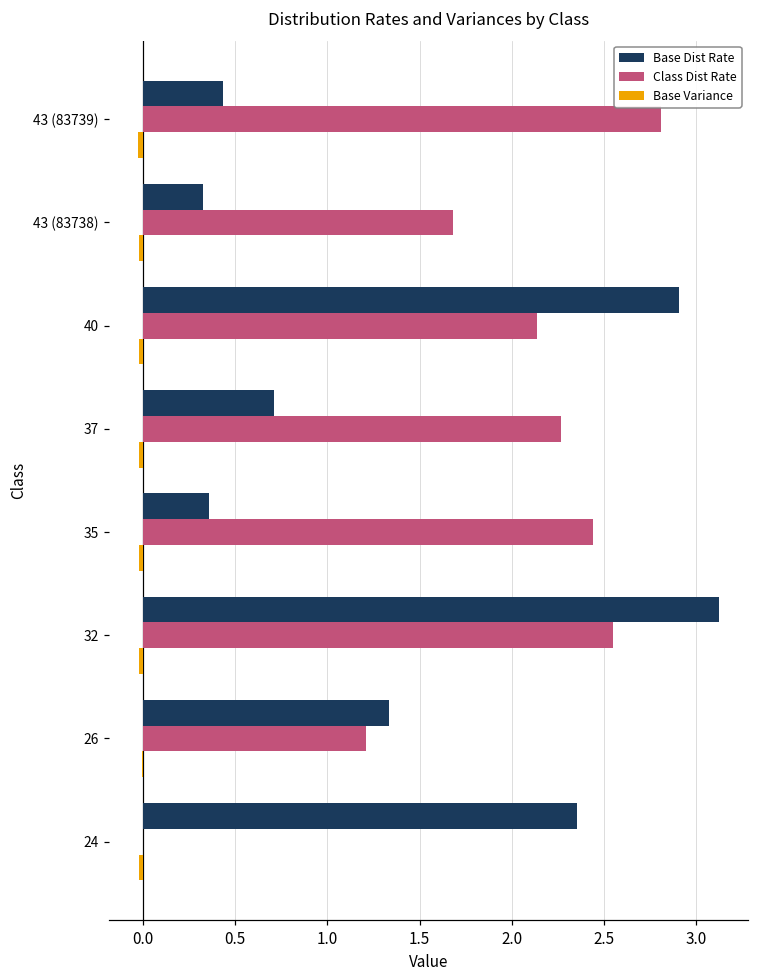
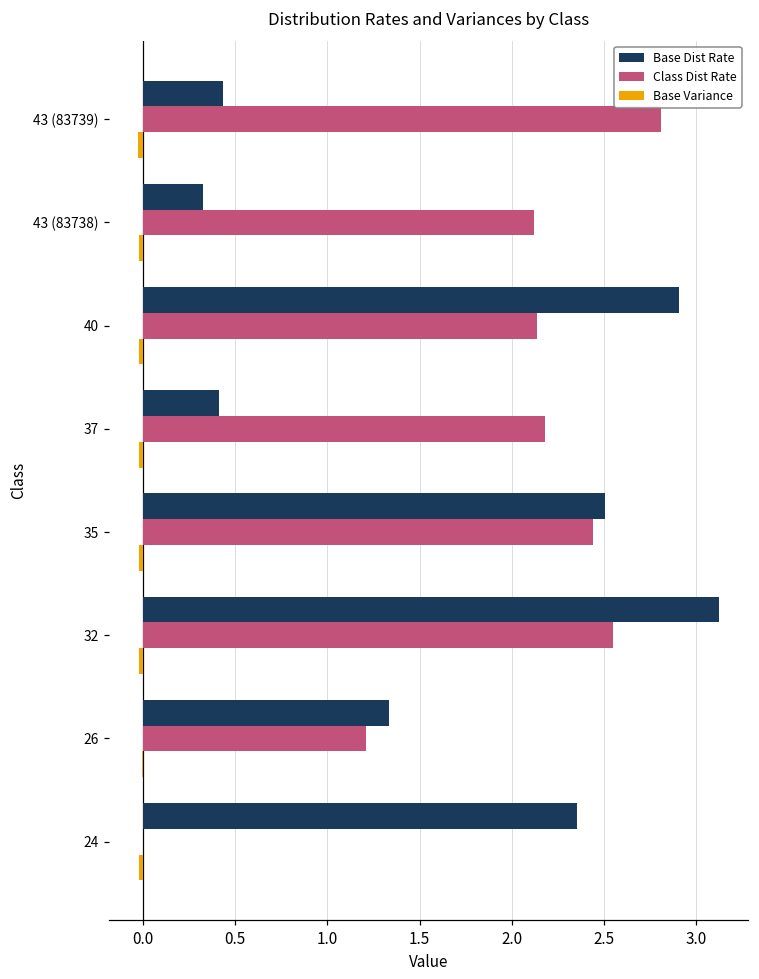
  {
    "Base Dist Rate": {
      "43 (83739)": 0.43,
      "43 (83738)": 0.33,
      "40": 2.91,
-     "37": 0.71,
-     "35": 0.36,
+     "37": 0.41,
+     "35": 2.51,
      "32": 3.12,
      "26": 1.33,
      "24": 2.35
    },
    "Class Dist Rate": {
      "43 (83739)": 2.81,
-     "43 (83738)": 1.68,
+     "43 (83738)": 2.12,
      "40": 2.14,
-     "37": 2.27,
+     "37": 2.18,
      "35": 2.44,
      "32": 2.55,
      "26": 1.21,
      "24": 0.00
    },
    "Base Variance": {
      "43 (83739)": -0.03,
      "43 (83738)": -0.02,
      "40": -0.02,
      "37": -0.02,
      "35": -0.02,
      "32": -0.02,
      "24": -0.02
    }
  }
